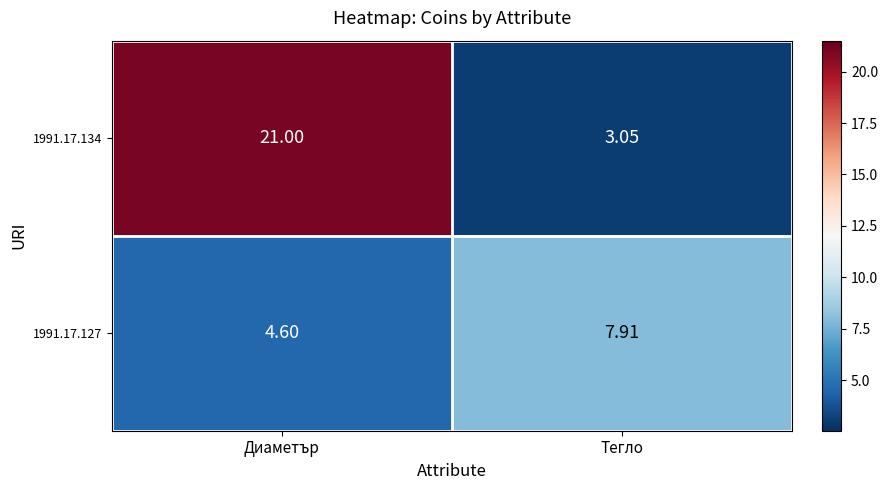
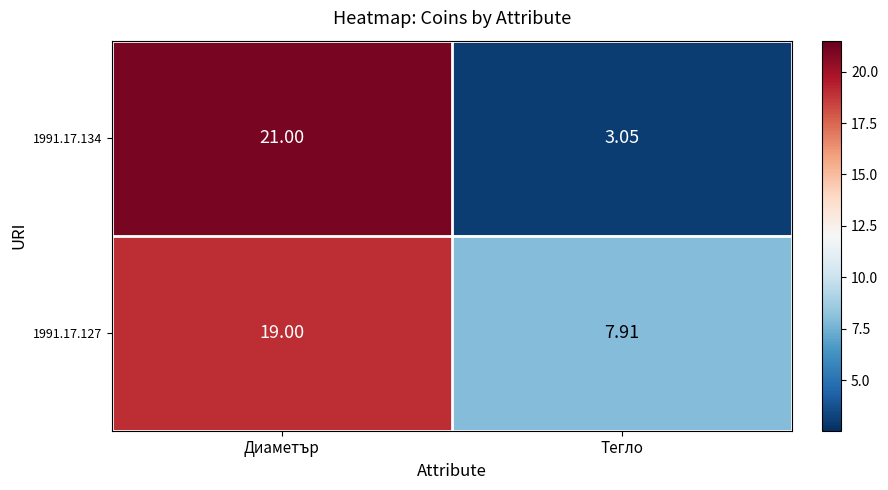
  {
    "1991.17.134": {
      "Диаметър": 21.00,
      "Тегло": 3.05
    },
    "1991.17.127": {
-     "Диаметър": 4.60,
+     "Диаметър": 19.00,
      "Тегло": 7.91
    }
  }
